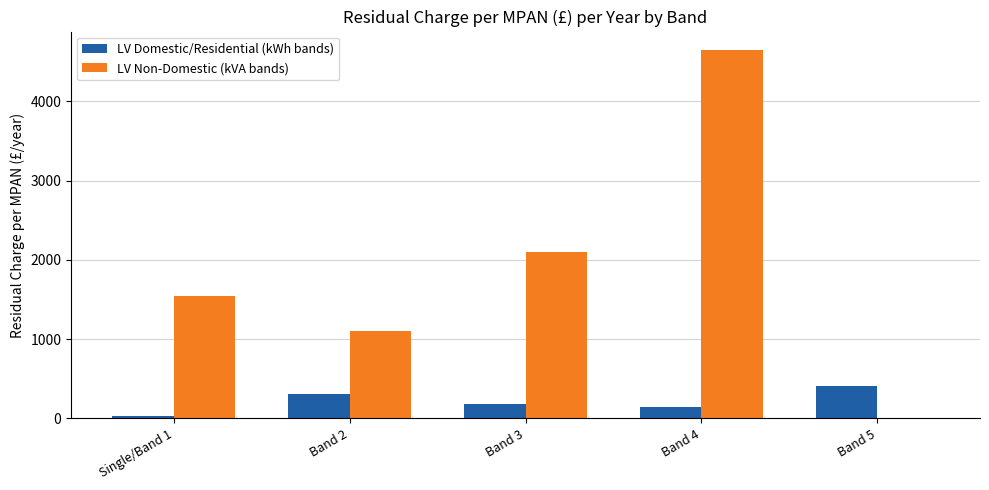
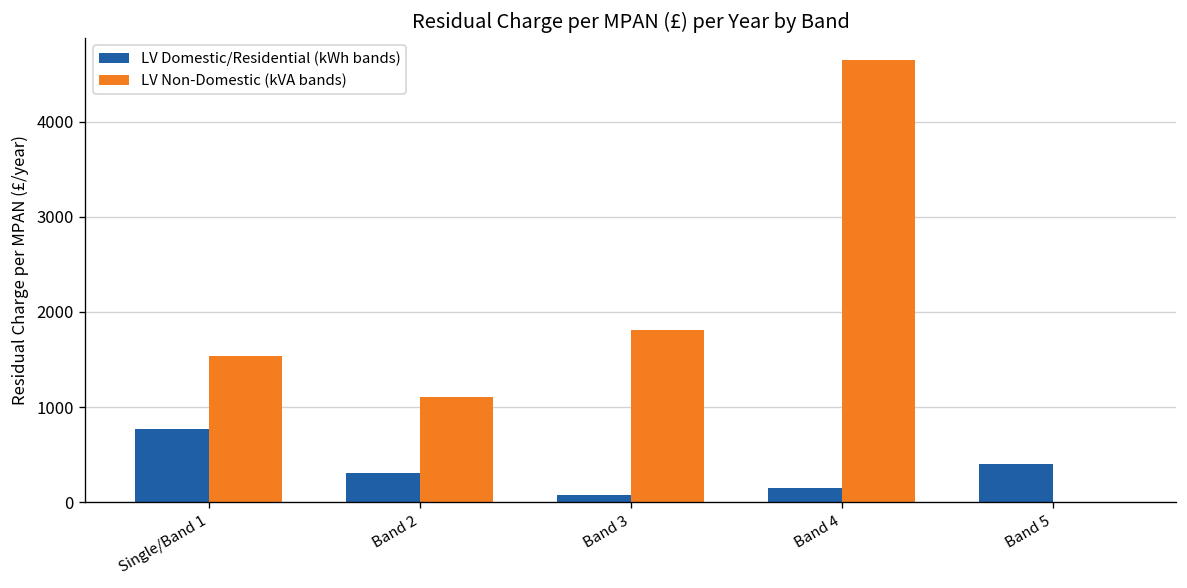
  {
    "LV Domestic/Residential (kWh bands)": {
-     "Single/Band 1": 0,
+     "Single/Band 1": 800,
      "Band 2": 300,
-     "Band 3": 200,
+     "Band 3": 100,
      "Band 4": 100,
      "Band 5": 400
    },
    "LV Non-Domestic (kVA bands)": {
      "Single/Band 1": 1500,
      "Band 2": 1100,
-     "Band 3": 2100,
+     "Band 3": 1800,
      "Band 4": 4600,
      "Band 5": 0
    }
  }
